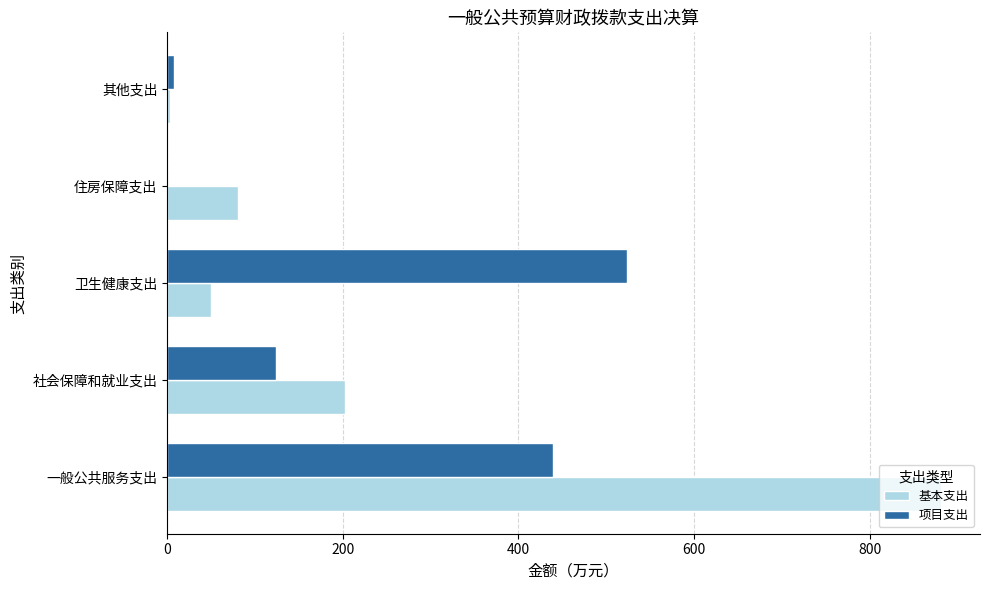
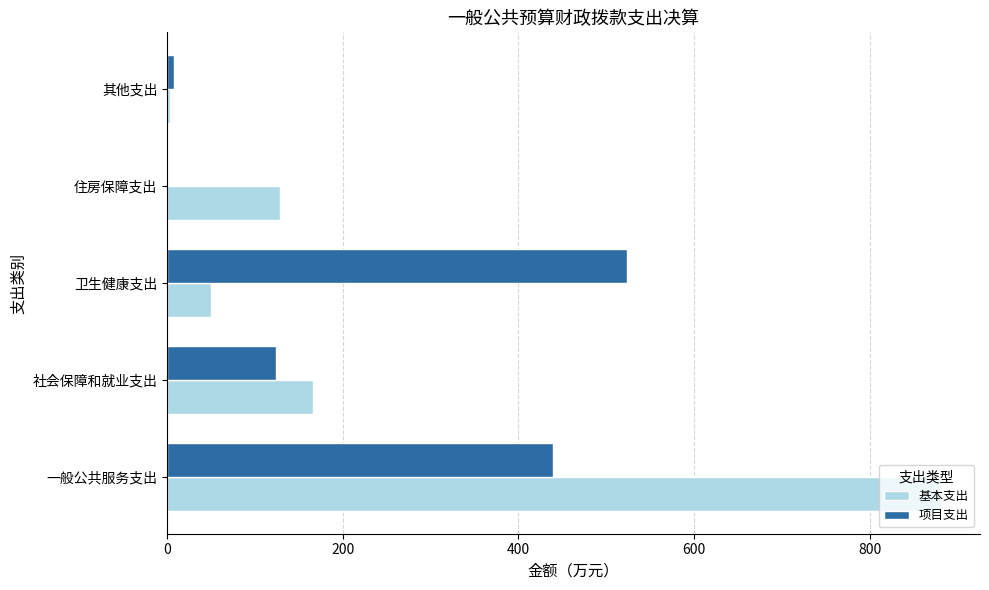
  {
    "基本支出": {
      "其他支出": 0,
-     "住房保障支出": 80,
+     "住房保障支出": 130,
      "卫生健康支出": 50,
-     "社会保障和就业支出": 200
+     "社会保障和就业支出": 170
    },
    "项目支出": {
      "其他支出": 10,
      "住房保障支出": 0,
      "卫生健康支出": 520,
      "社会保障和就业支出": 120,
      "一般公共服务支出": 440
    }
  }
